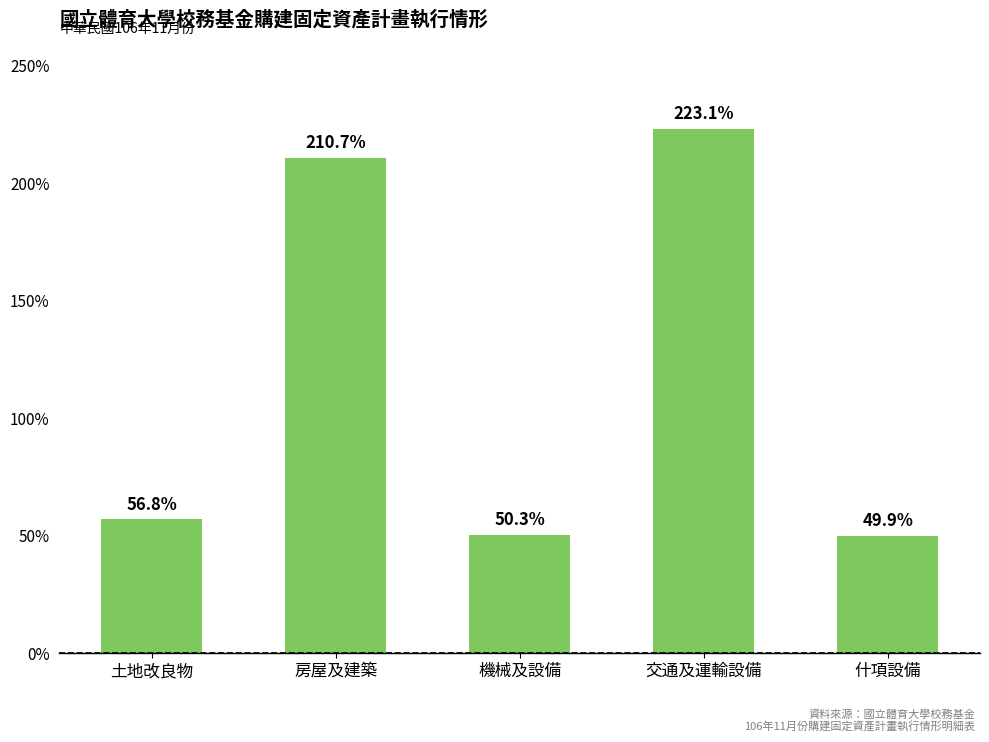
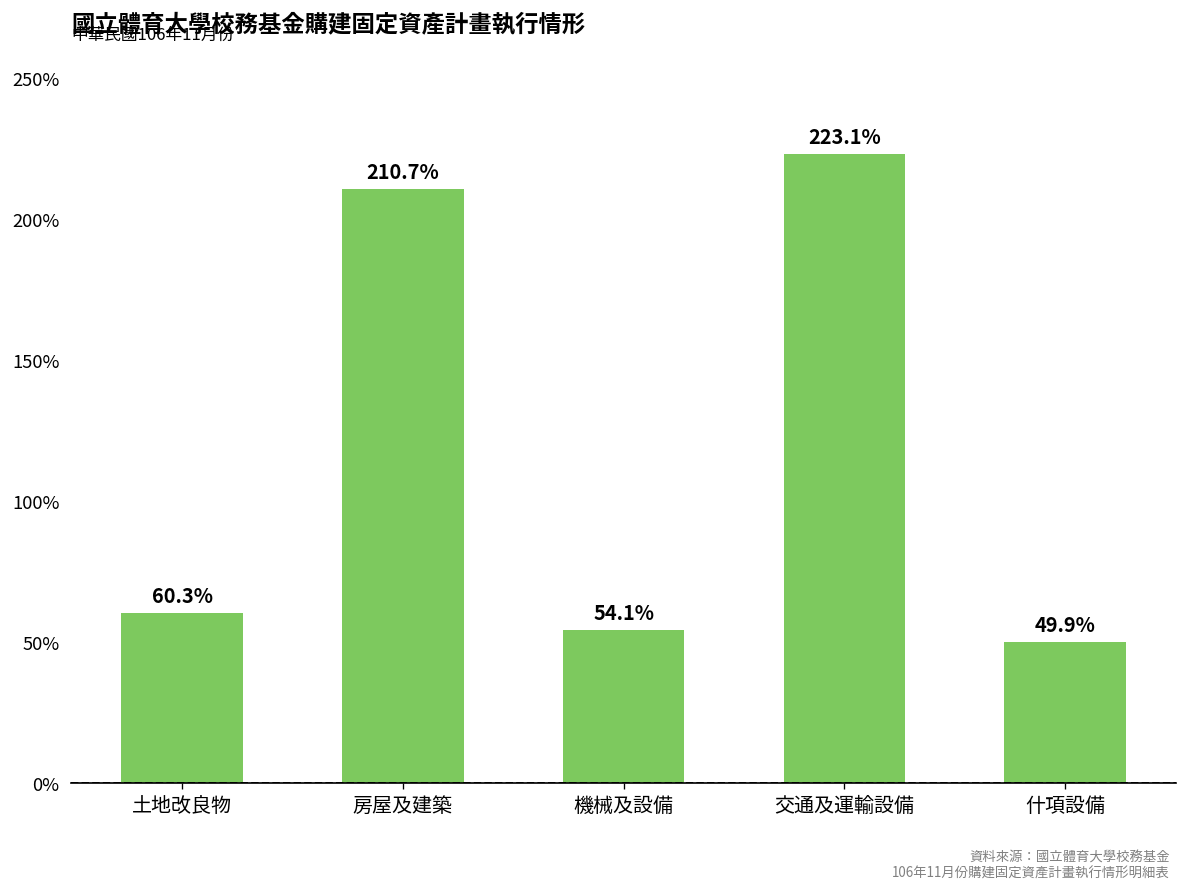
  {
-   "土地改良物": "56.8%",
+   "土地改良物": "60.3%",
    "房屋及建築": "210.7%",
-   "機械及設備": "50.3%",
+   "機械及設備": "54.1%",
    "交通及運輸設備": "223.1%",
    "什項設備": "49.9%"
  }
